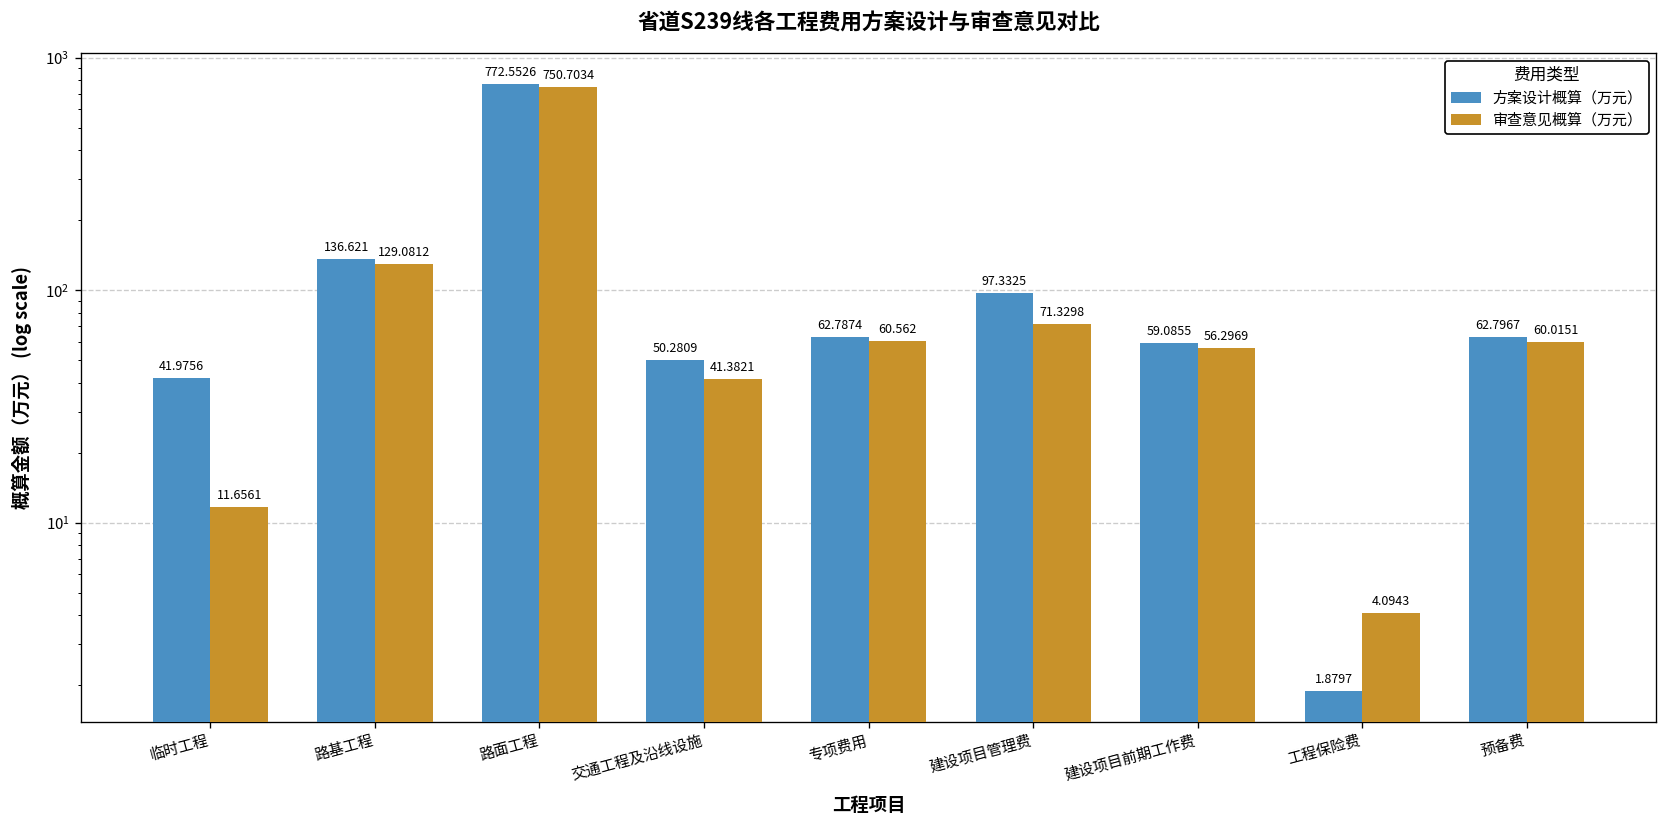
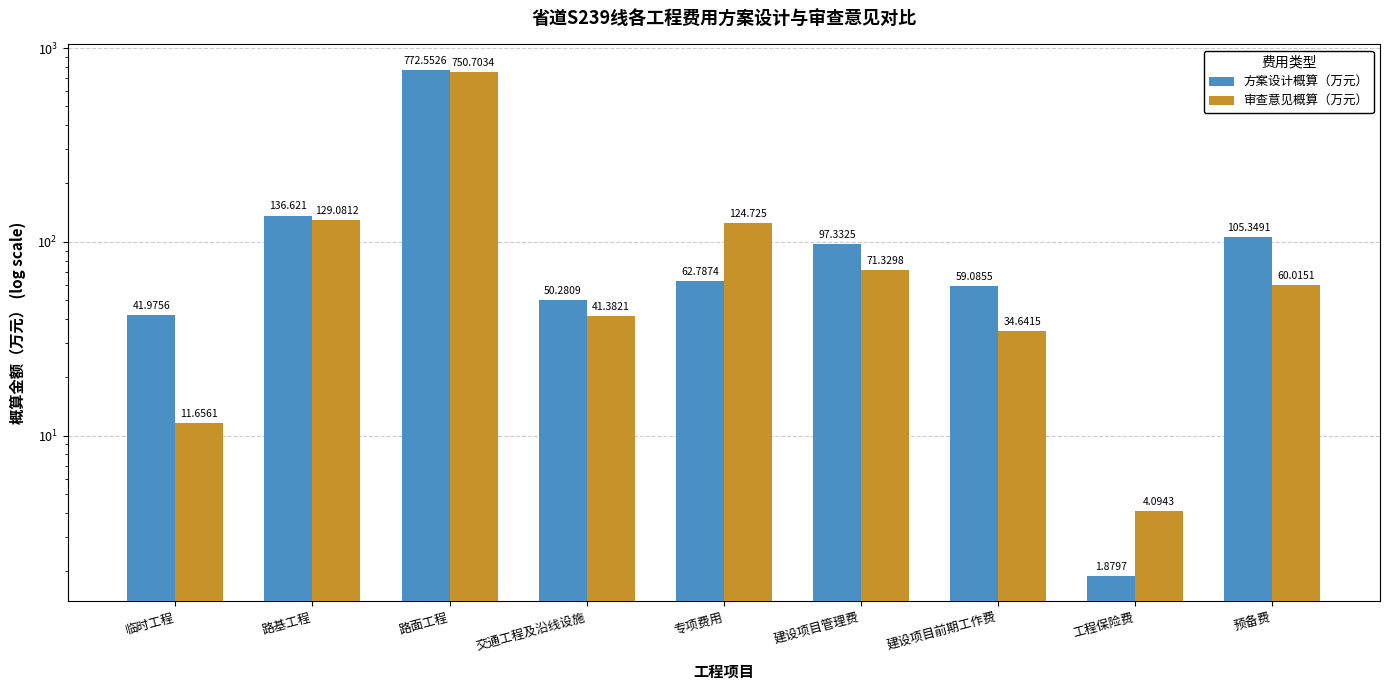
  {
    "方案设计概算（万元）": {
      "临时工程": 41.9756,
      "路基工程": 136.621,
      "路面工程": 772.5526,
      "交通工程及沿线设施": 50.2809,
      "专项费用": 62.7874,
      "建设项目管理费": 97.3325,
      "建设项目前期工作费": 59.0855,
      "工程保险费": 1.8797,
-     "预备费": 62.7967
+     "预备费": 105.3491
    },
    "审查意见概算（万元）": {
      "临时工程": 11.6561,
      "路基工程": 129.0812,
      "路面工程": 750.7034,
      "交通工程及沿线设施": 41.3821,
-     "专项费用": 60.562,
+     "专项费用": 124.725,
      "建设项目管理费": 71.3298,
-     "建设项目前期工作费": 56.2969,
+     "建设项目前期工作费": 34.6415,
      "工程保险费": 4.0943,
      "预备费": 60.0151
    }
  }
